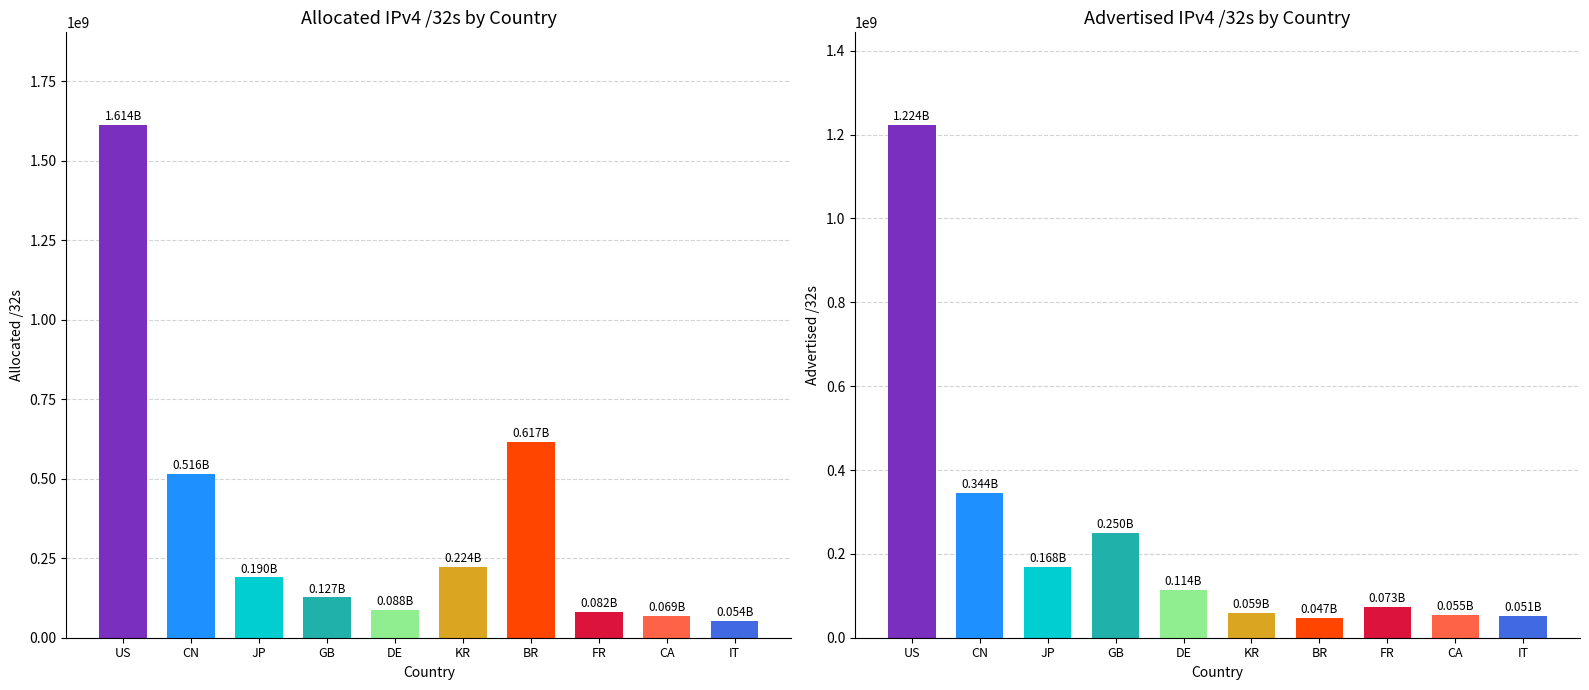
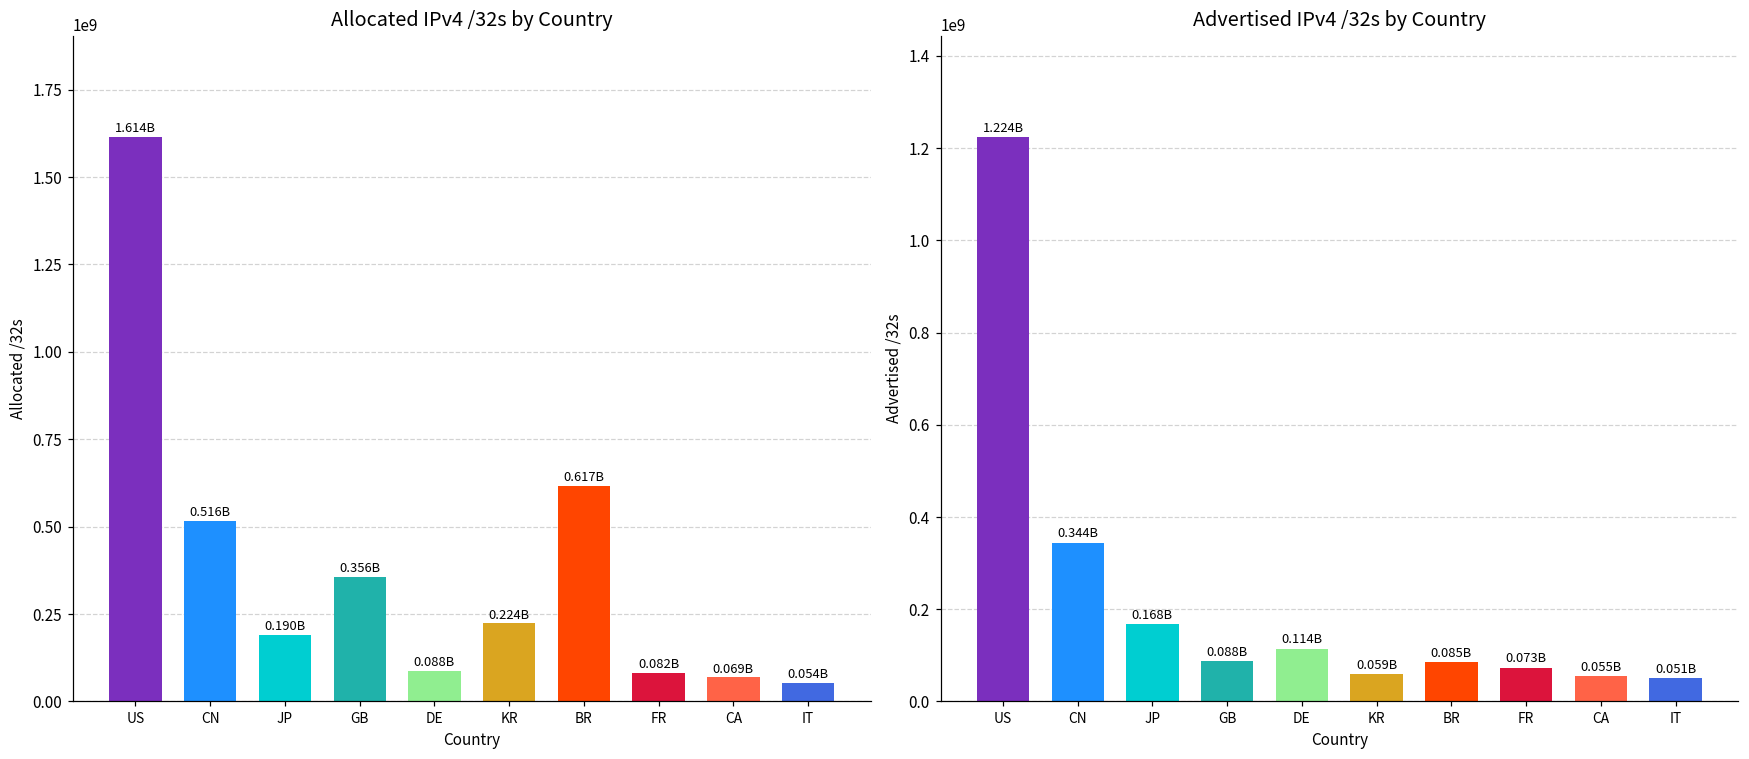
  {
    "Allocated IPv4 /32s by Country": {
      "US": "1.614B",
      "CN": "0.516B",
      "JP": "0.190B",
-     "GB": "0.127B",
+     "GB": "0.356B",
      "DE": "0.088B",
      "KR": "0.224B",
      "BR": "0.617B",
      "FR": "0.082B",
      "CA": "0.069B",
      "IT": "0.054B"
    },
    "Advertised IPv4 /32s by Country": {
      "US": "1.224B",
      "CN": "0.344B",
      "JP": "0.168B",
-     "GB": "0.250B",
+     "GB": "0.088B",
      "DE": "0.114B",
      "KR": "0.059B",
-     "BR": "0.047B",
+     "BR": "0.085B",
      "FR": "0.073B",
      "CA": "0.055B",
      "IT": "0.051B"
    }
  }
